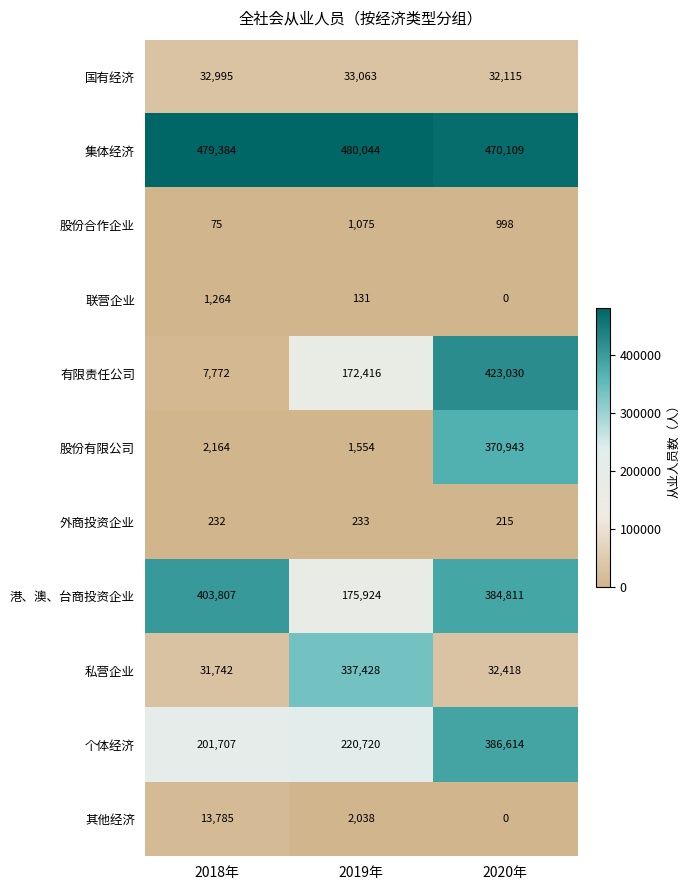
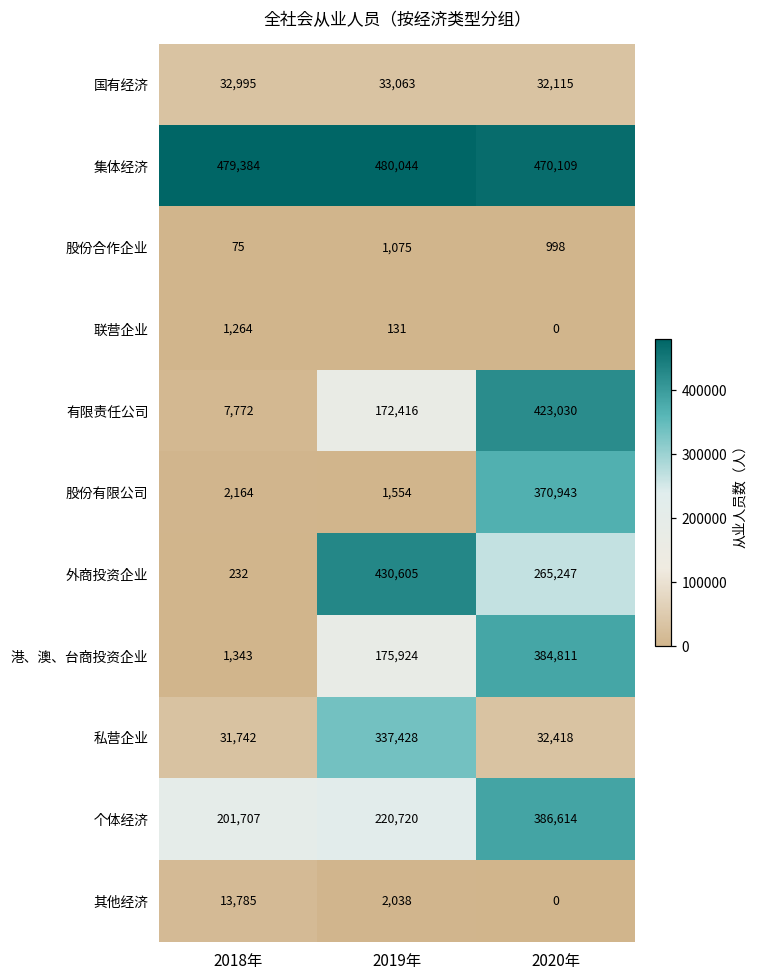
  {
    "国有经济": {
      "2018年": "32,995",
      "2019年": "33,063",
      "2020年": "32,115"
    },
    "集体经济": {
      "2018年": "479,384",
      "2019年": "480,044",
      "2020年": "470,109"
    },
    "股份合作企业": {
      "2018年": "75",
      "2019年": "1,075",
      "2020年": "998"
    },
    "联营企业": {
      "2018年": "1,264",
      "2019年": "131",
      "2020年": "0"
    },
    "有限责任公司": {
      "2018年": "7,772",
      "2019年": "172,416",
      "2020年": "423,030"
    },
    "股份有限公司": {
      "2018年": "2,164",
      "2019年": "1,554",
      "2020年": "370,943"
    },
    "外商投资企业": {
      "2018年": "232",
-     "2019年": "233",
-     "2020年": "215"
+     "2019年": "430,605",
+     "2020年": "265,247"
    },
    "港、澳、台商投资企业": {
-     "2018年": "403,807",
+     "2018年": "1,343",
      "2019年": "175,924",
      "2020年": "384,811"
    },
    "私营企业": {
      "2018年": "31,742",
      "2019年": "337,428",
      "2020年": "32,418"
    },
    "个体经济": {
      "2018年": "201,707",
      "2019年": "220,720",
      "2020年": "386,614"
    },
    "其他经济": {
      "2018年": "13,785",
      "2019年": "2,038",
      "2020年": "0"
    }
  }
